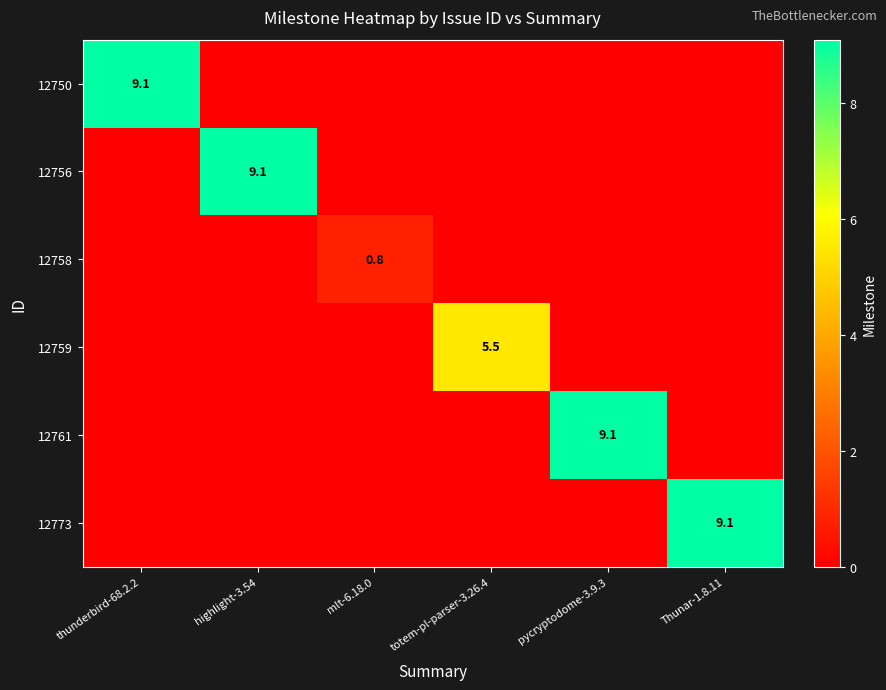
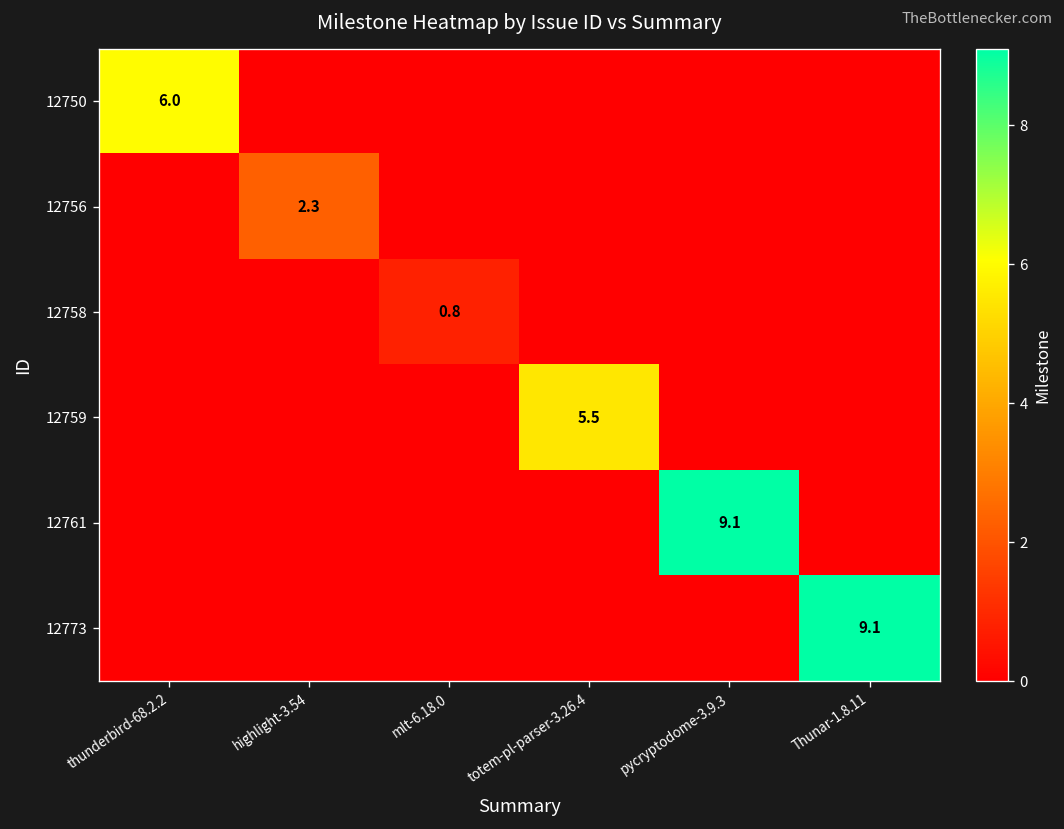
  {
    "12750": {
-     "thunderbird-68.2.2": 9.1
+     "thunderbird-68.2.2": 6.0
    },
    "12756": {
-     "highlight-3.54": 9.1
+     "highlight-3.54": 2.3
    },
    "12758": {
      "mlt-6.18.0": 0.8
    },
    "12759": {
      "totem-pl-parser-3.26.4": 5.5
    },
    "12761": {
      "pycryptodome-3.9.3": 9.1
    },
    "12773": {
      "Thunar-1.8.11": 9.1
    }
  }
